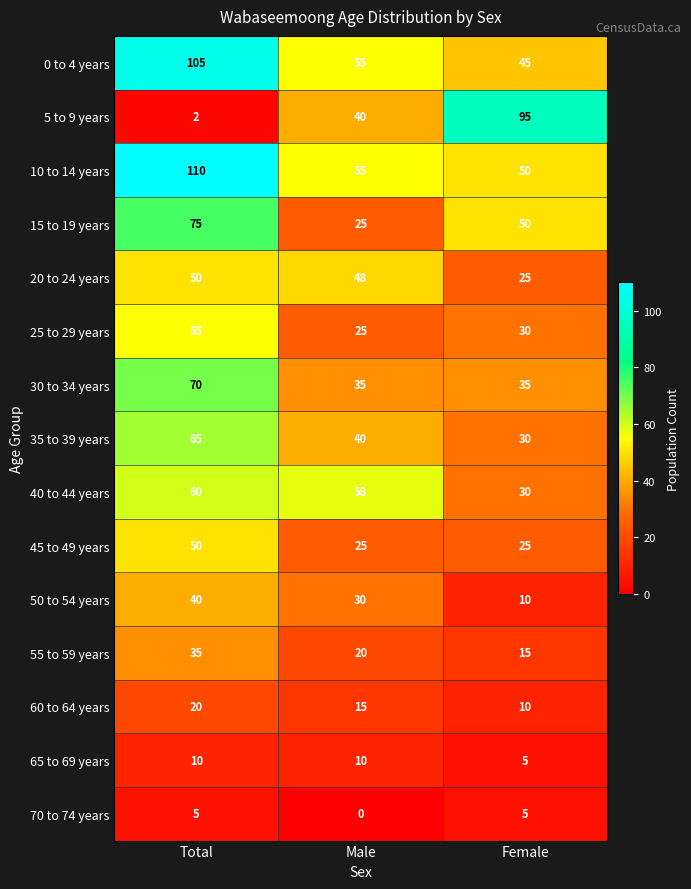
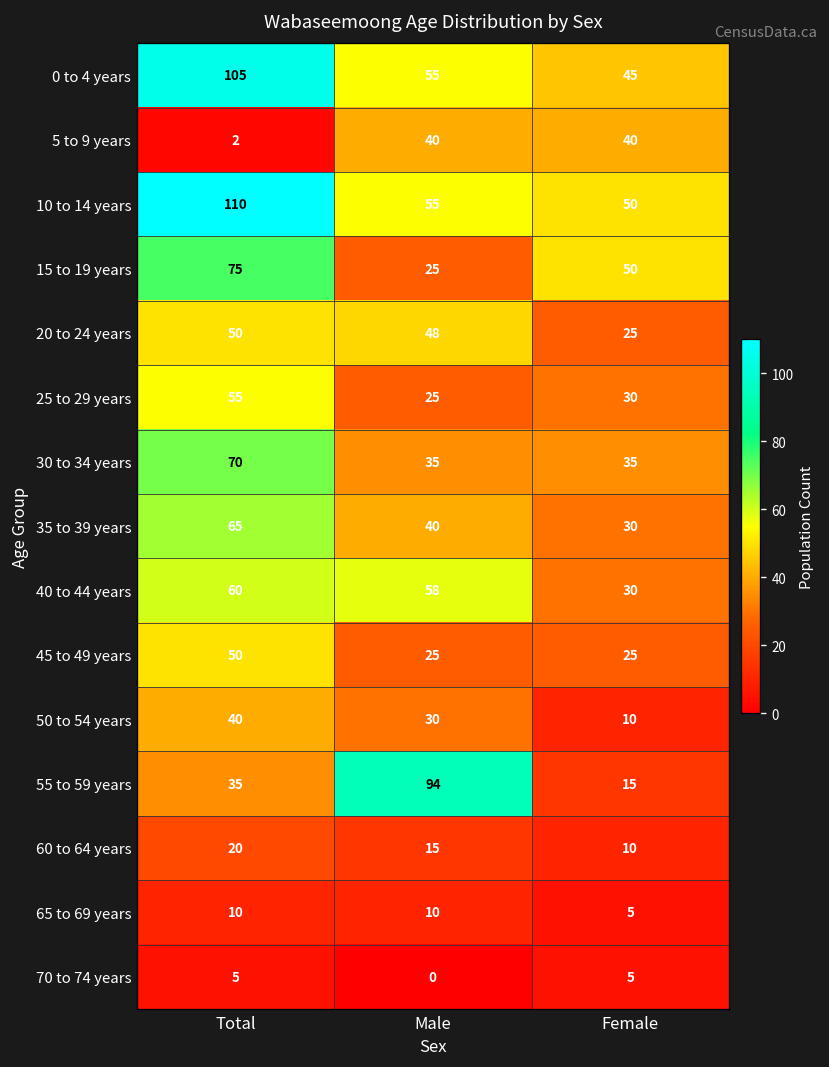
  {
    "0 to 4 years": {
      "Total": 105,
      "Male": 55,
      "Female": 45
    },
    "5 to 9 years": {
      "Total": 2,
      "Male": 40,
-     "Female": 95
+     "Female": 40
    },
    "10 to 14 years": {
      "Total": 110,
      "Male": 55,
      "Female": 50
    },
    "15 to 19 years": {
      "Total": 75,
      "Male": 25,
      "Female": 50
    },
    "20 to 24 years": {
      "Total": 50,
      "Male": 48,
      "Female": 25
    },
    "25 to 29 years": {
      "Total": 55,
      "Male": 25,
      "Female": 30
    },
    "30 to 34 years": {
      "Total": 70,
      "Male": 35,
      "Female": 35
    },
    "35 to 39 years": {
      "Total": 65,
      "Male": 40,
      "Female": 30
    },
    "40 to 44 years": {
      "Total": 60,
      "Male": 58,
      "Female": 30
    },
    "45 to 49 years": {
      "Total": 50,
      "Male": 25,
      "Female": 25
    },
    "50 to 54 years": {
      "Total": 40,
      "Male": 30,
      "Female": 10
    },
    "55 to 59 years": {
      "Total": 35,
-     "Male": 20,
+     "Male": 94,
      "Female": 15
    },
    "60 to 64 years": {
      "Total": 20,
      "Male": 15,
      "Female": 10
    },
    "65 to 69 years": {
      "Total": 10,
      "Male": 10,
      "Female": 5
    },
    "70 to 74 years": {
      "Total": 5,
      "Male": 0,
      "Female": 5
    }
  }
